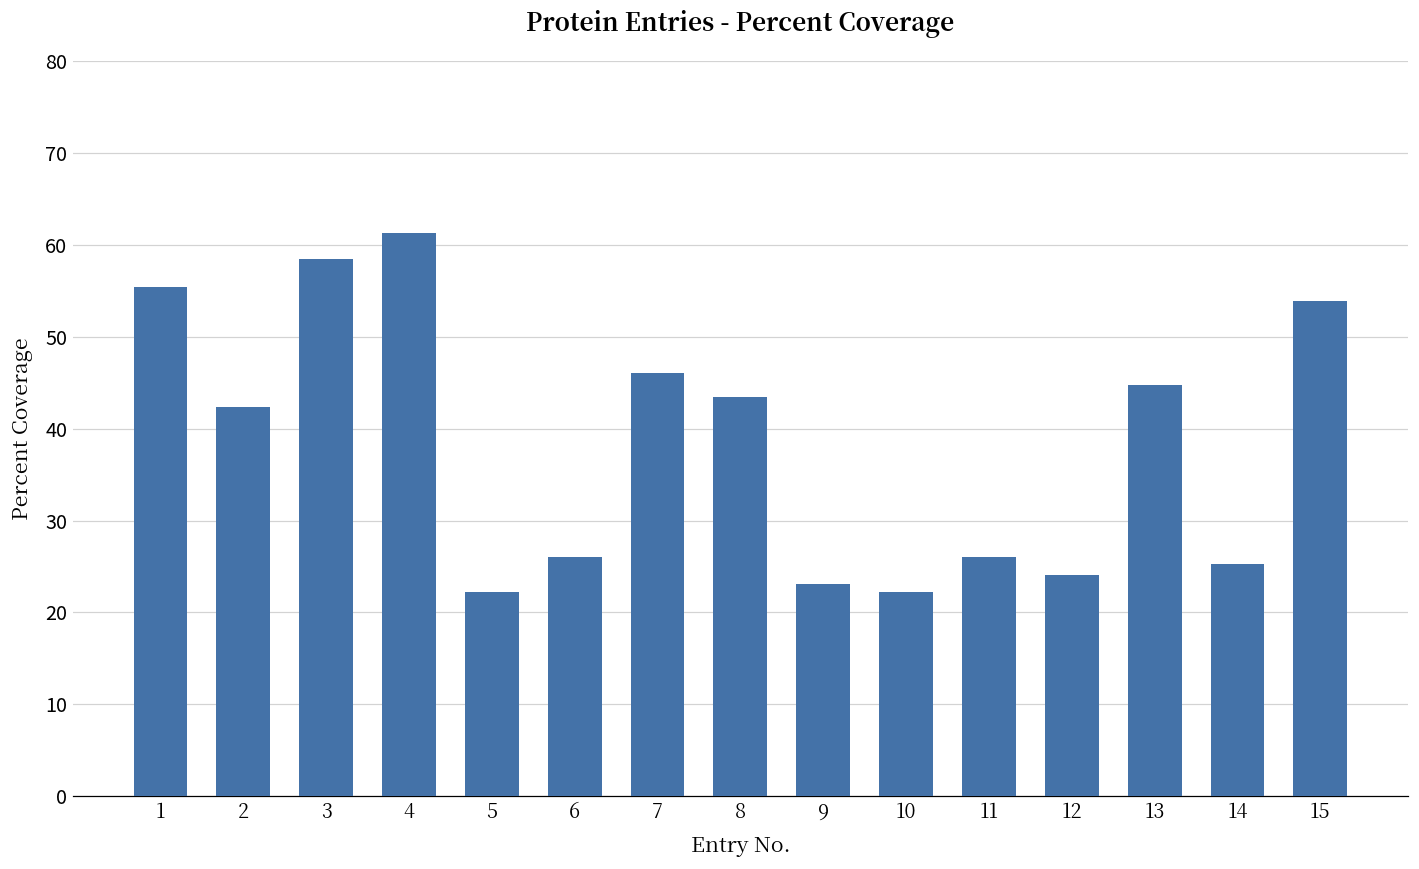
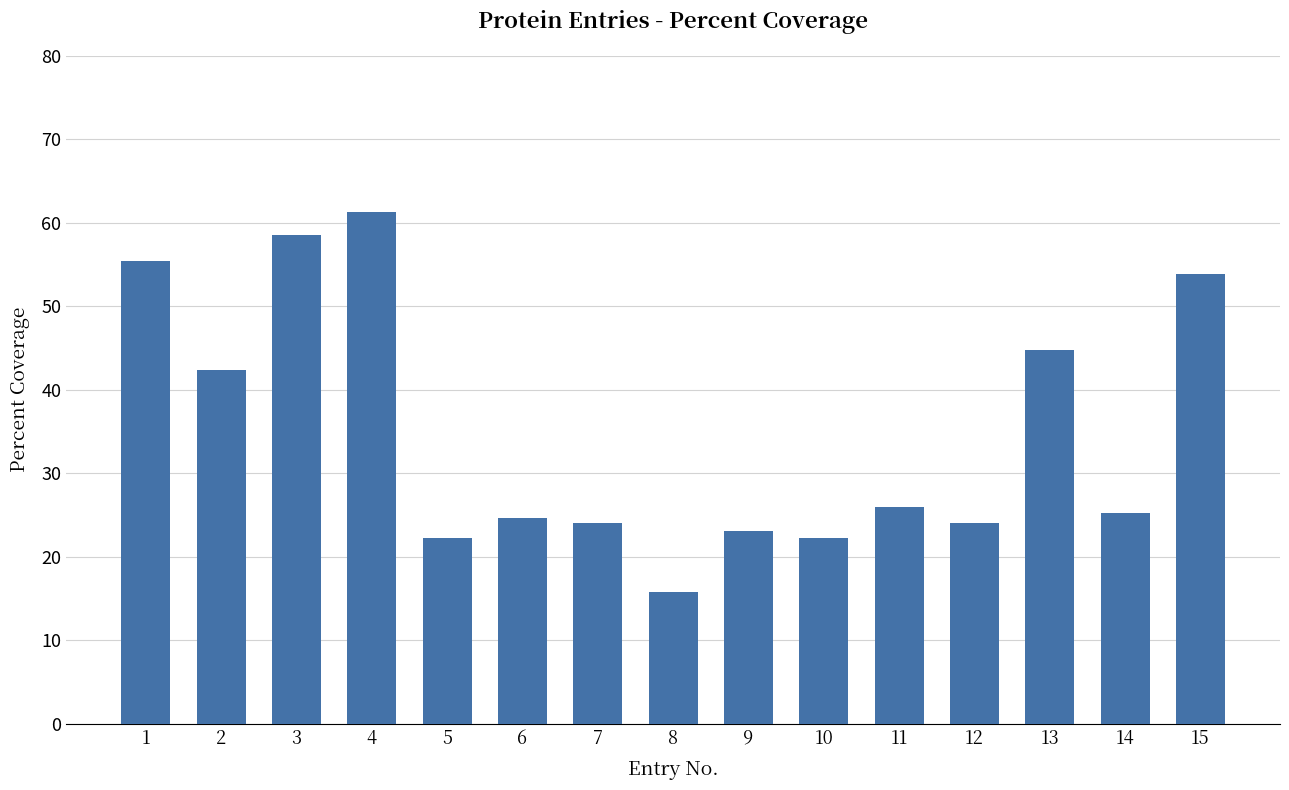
  {
    "1": 55,
    "2": 42,
    "3": 59,
    "4": 61,
    "5": 22,
-   "6": 26,
-   "7": 46,
-   "8": 44,
+   "6": 25,
+   "7": 24,
+   "8": 16,
    "9": 23,
    "10": 22,
    "11": 26,
    "12": 24,
    "13": 45,
    "14": 25,
    "15": 54
  }
